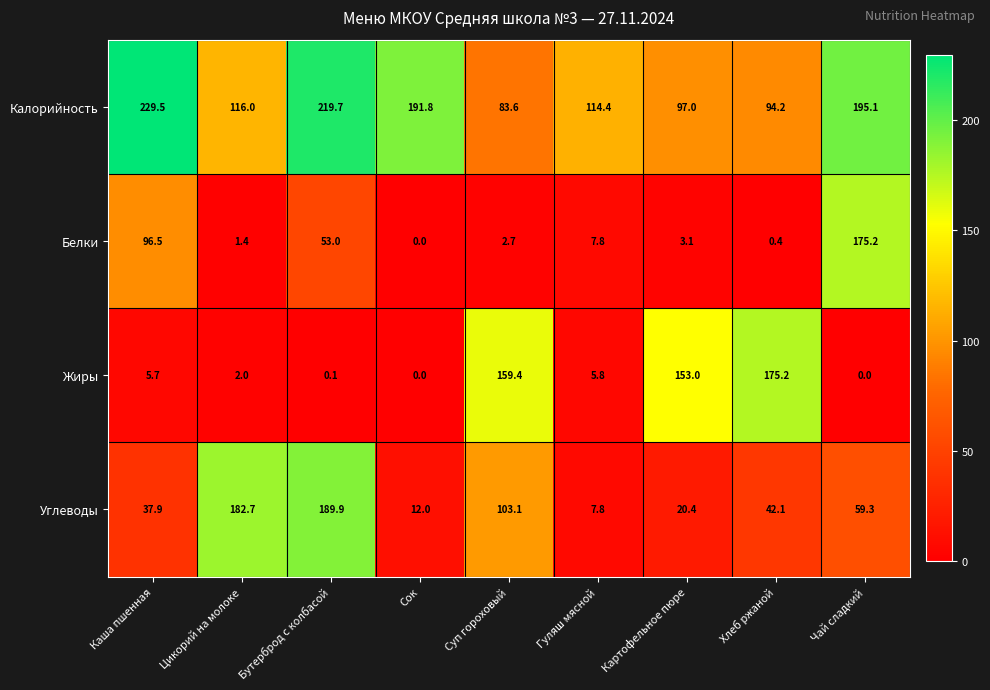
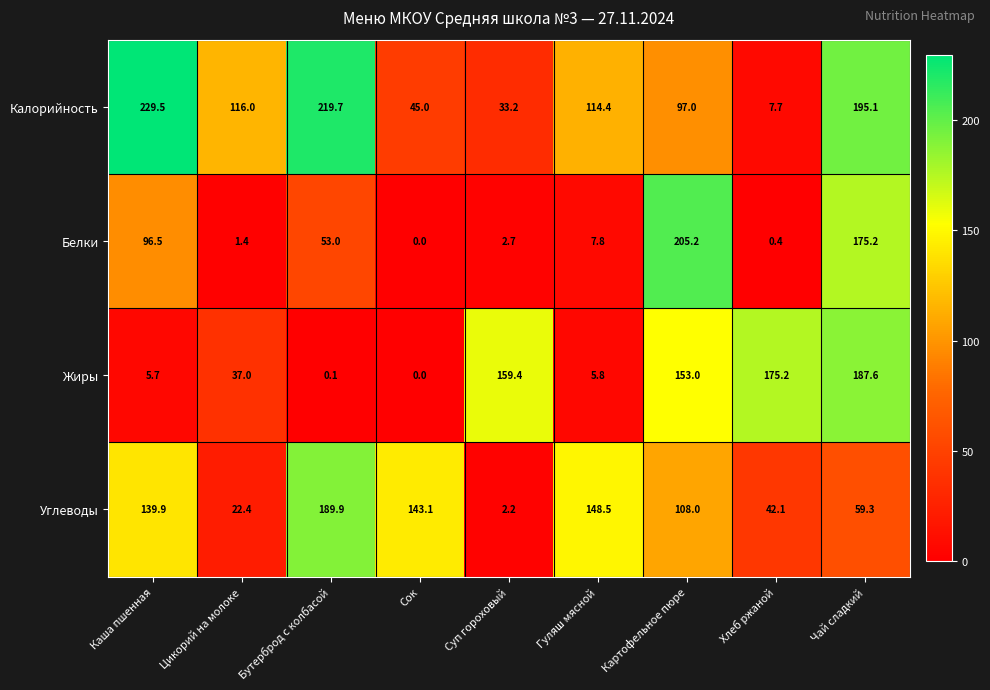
  {
    "Калорийность": {
      "Каша пшенная": 229.5,
      "Цикорий на молоке": 116.0,
      "Бутерброд с колбасой": 219.7,
-     "Сок": 191.8,
-     "Суп гороховый": 83.6,
+     "Сок": 45.0,
+     "Суп гороховый": 33.2,
      "Гуляш мясной": 114.4,
      "Картофельное пюре": 97.0,
-     "Хлеб ржаной": 94.2,
+     "Хлеб ржаной": 7.7,
      "Чай сладкий": 195.1
    },
    "Белки": {
      "Каша пшенная": 96.5,
      "Цикорий на молоке": 1.4,
      "Бутерброд с колбасой": 53.0,
      "Сок": 0.0,
      "Суп гороховый": 2.7,
      "Гуляш мясной": 7.8,
-     "Картофельное пюре": 3.1,
+     "Картофельное пюре": 205.2,
      "Хлеб ржаной": 0.4,
      "Чай сладкий": 175.2
    },
    "Жиры": {
      "Каша пшенная": 5.7,
-     "Цикорий на молоке": 2.0,
+     "Цикорий на молоке": 37.0,
      "Бутерброд с колбасой": 0.1,
      "Сок": 0.0,
      "Суп гороховый": 159.4,
      "Гуляш мясной": 5.8,
      "Картофельное пюре": 153.0,
      "Хлеб ржаной": 175.2,
-     "Чай сладкий": 0.0
+     "Чай сладкий": 187.6
    },
    "Углеводы": {
-     "Каша пшенная": 37.9,
-     "Цикорий на молоке": 182.7,
+     "Каша пшенная": 139.9,
+     "Цикорий на молоке": 22.4,
      "Бутерброд с колбасой": 189.9,
-     "Сок": 12.0,
-     "Суп гороховый": 103.1,
-     "Гуляш мясной": 7.8,
-     "Картофельное пюре": 20.4,
+     "Сок": 143.1,
+     "Суп гороховый": 2.2,
+     "Гуляш мясной": 148.5,
+     "Картофельное пюре": 108.0,
      "Хлеб ржаной": 42.1,
      "Чай сладкий": 59.3
    }
  }
